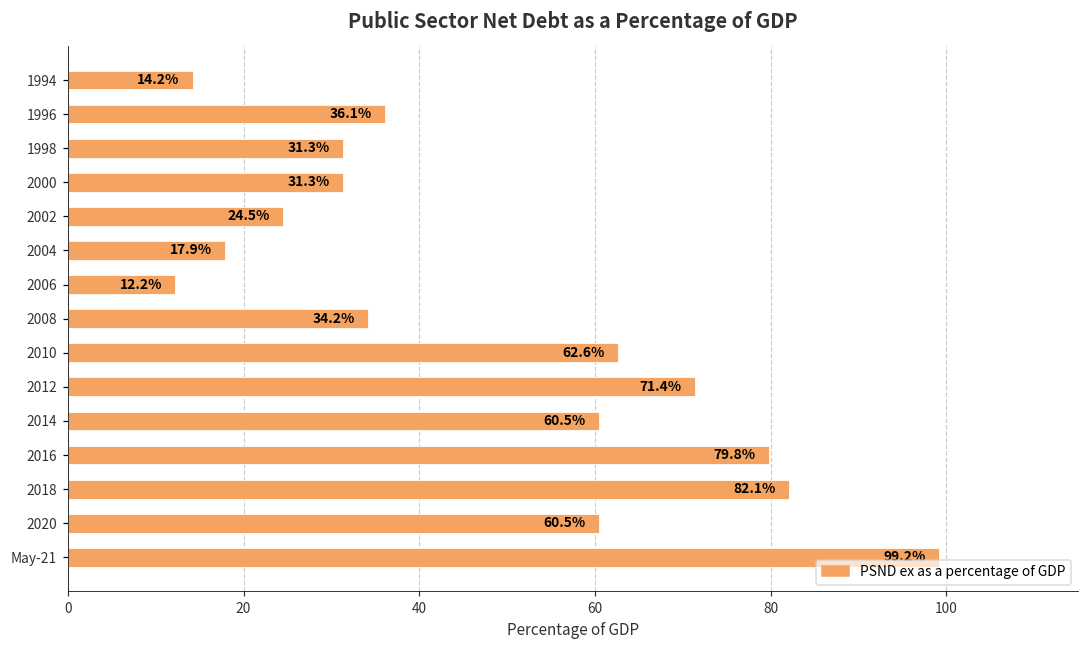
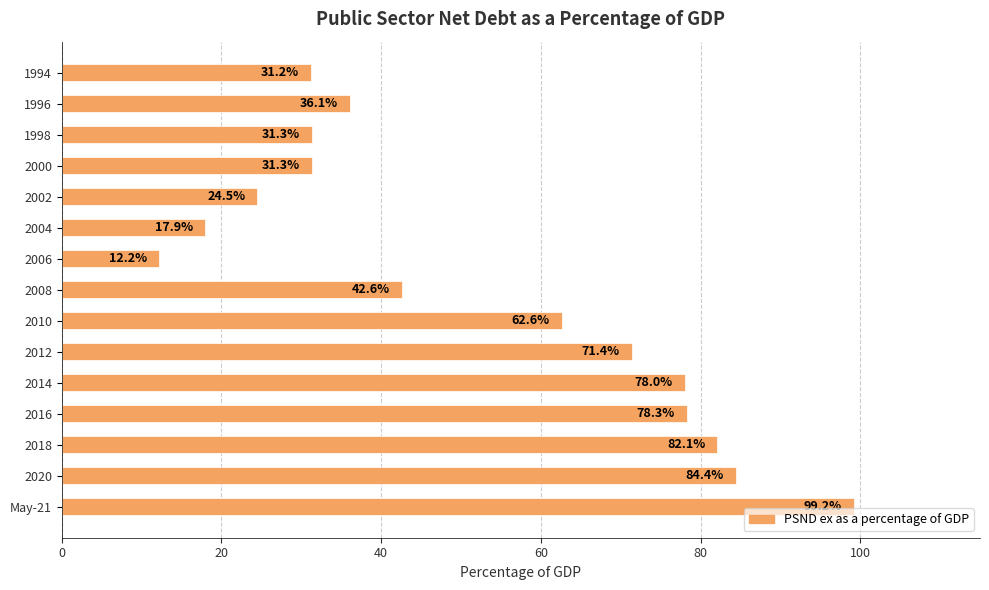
  {
-   "1994": "14.2%",
+   "1994": "31.2%",
    "1996": "36.1%",
    "1998": "31.3%",
    "2000": "31.3%",
    "2002": "24.5%",
    "2004": "17.9%",
    "2006": "12.2%",
-   "2008": "34.2%",
+   "2008": "42.6%",
    "2010": "62.6%",
    "2012": "71.4%",
-   "2014": "60.5%",
-   "2016": "79.8%",
+   "2014": "78.0%",
+   "2016": "78.3%",
    "2018": "82.1%",
-   "2020": "60.5%"
+   "2020": "84.4%"
  }
